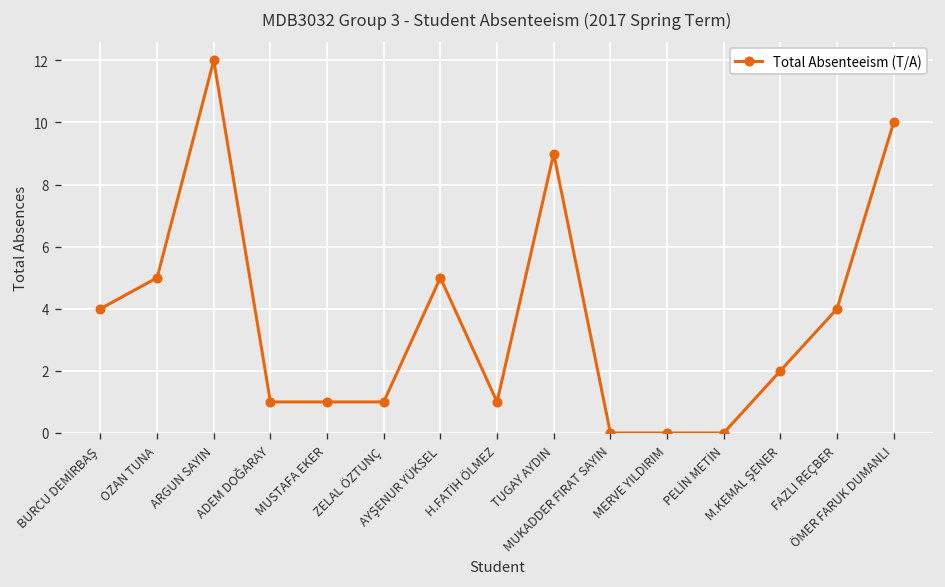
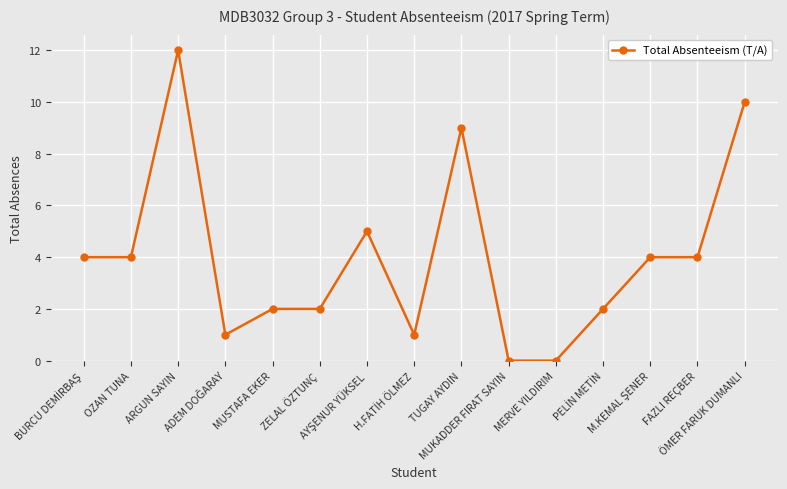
  {
    "BURCU DEMİRBAŞ": 4,
-   "OZAN TUNA": 5,
+   "OZAN TUNA": 4,
    "ARGUN SAYIN": 12,
    "ADEM DOĞARAY": 1,
-   "MUSTAFA EKER": 1,
-   "ZELAL ÖZTUNÇ": 1,
+   "MUSTAFA EKER": 2,
+   "ZELAL ÖZTUNÇ": 2,
    "AYŞENUR YÜKSEL": 5,
    "H.FATİH ÖLMEZ": 1,
    "TUGAY AYDIN": 9,
    "MUKADDER FIRAT SAYIN": 0,
    "MERVE YILDIRIM": 0,
-   "PELİN METİN": 0,
-   "M.KEMAL ŞENER": 2,
+   "PELİN METİN": 2,
+   "M.KEMAL ŞENER": 4,
    "FAZLI REÇBER": 4,
    "ÖMER FARUK DUMANLI": 10
  }
